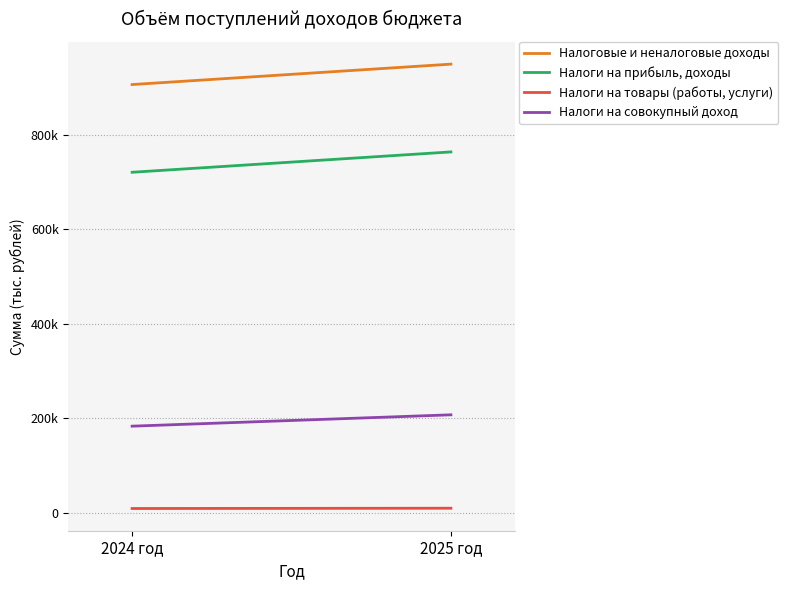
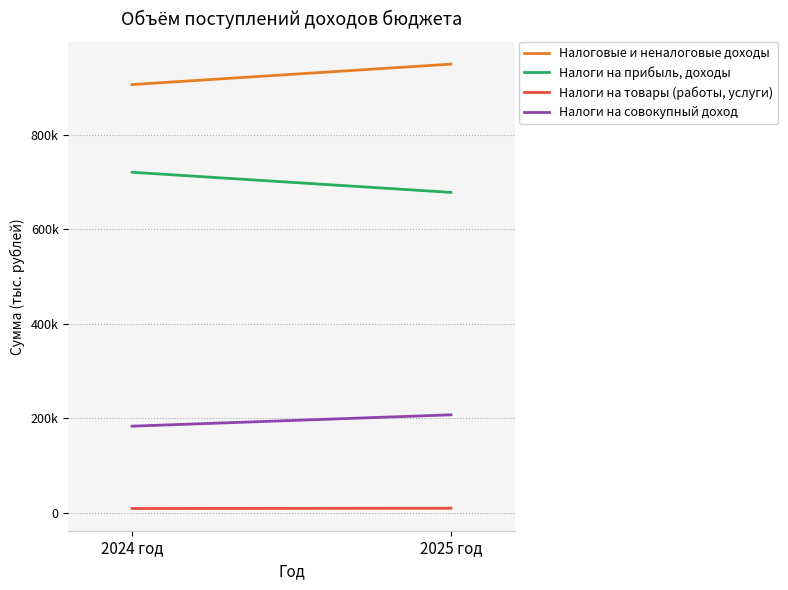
  {
    "Налоги на прибыль, доходы": {
      "2024 год": 720000,
-     "2025 год": 760000
+     "2025 год": 680000
    },
    "Налоги на совокупный доход": {
      "2024 год": 180000,
      "2025 год": 210000
    }
  }
